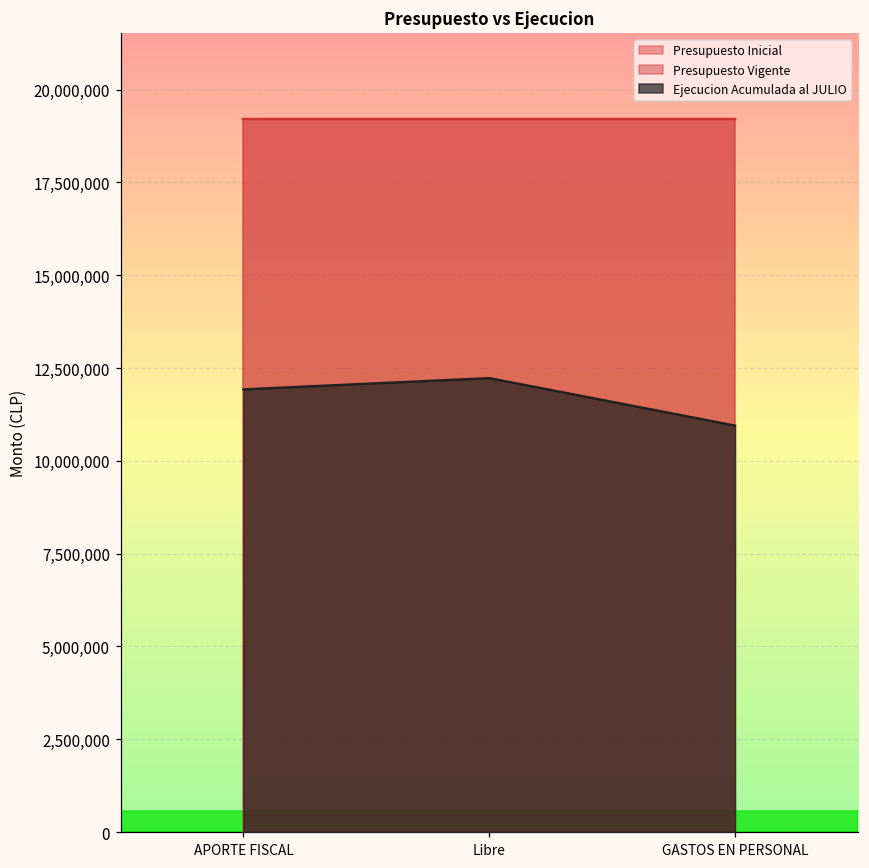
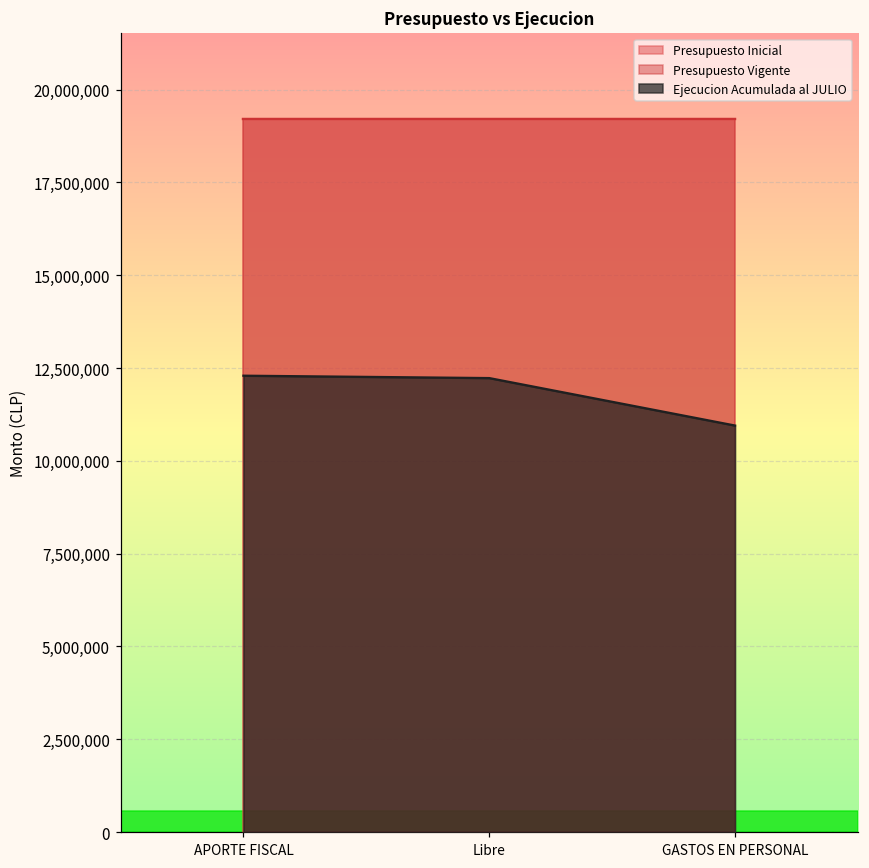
  {
    "Presupuesto Vigente": {
      "APORTE FISCAL": "19,200,000",
      "Libre": "19,200,000",
      "GASTOS EN PERSONAL": "19,200,000"
    },
    "Ejecucion Acumulada al JULIO": {
-     "APORTE FISCAL": "11,900,000",
+     "APORTE FISCAL": "12,300,000",
      "Libre": "12,200,000",
      "GASTOS EN PERSONAL": "10,900,000"
    }
  }
